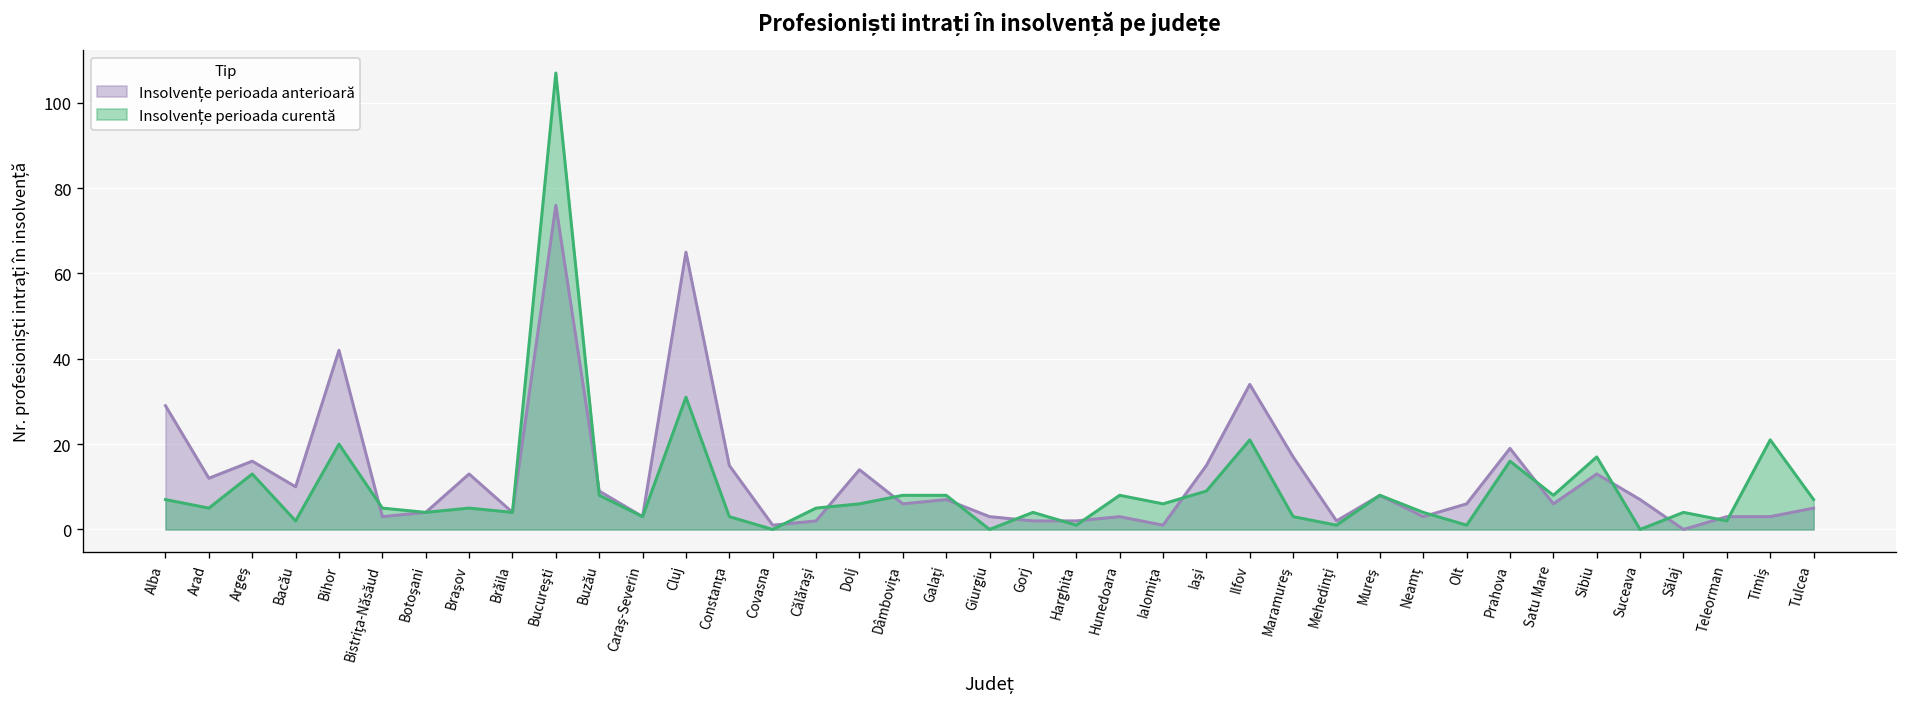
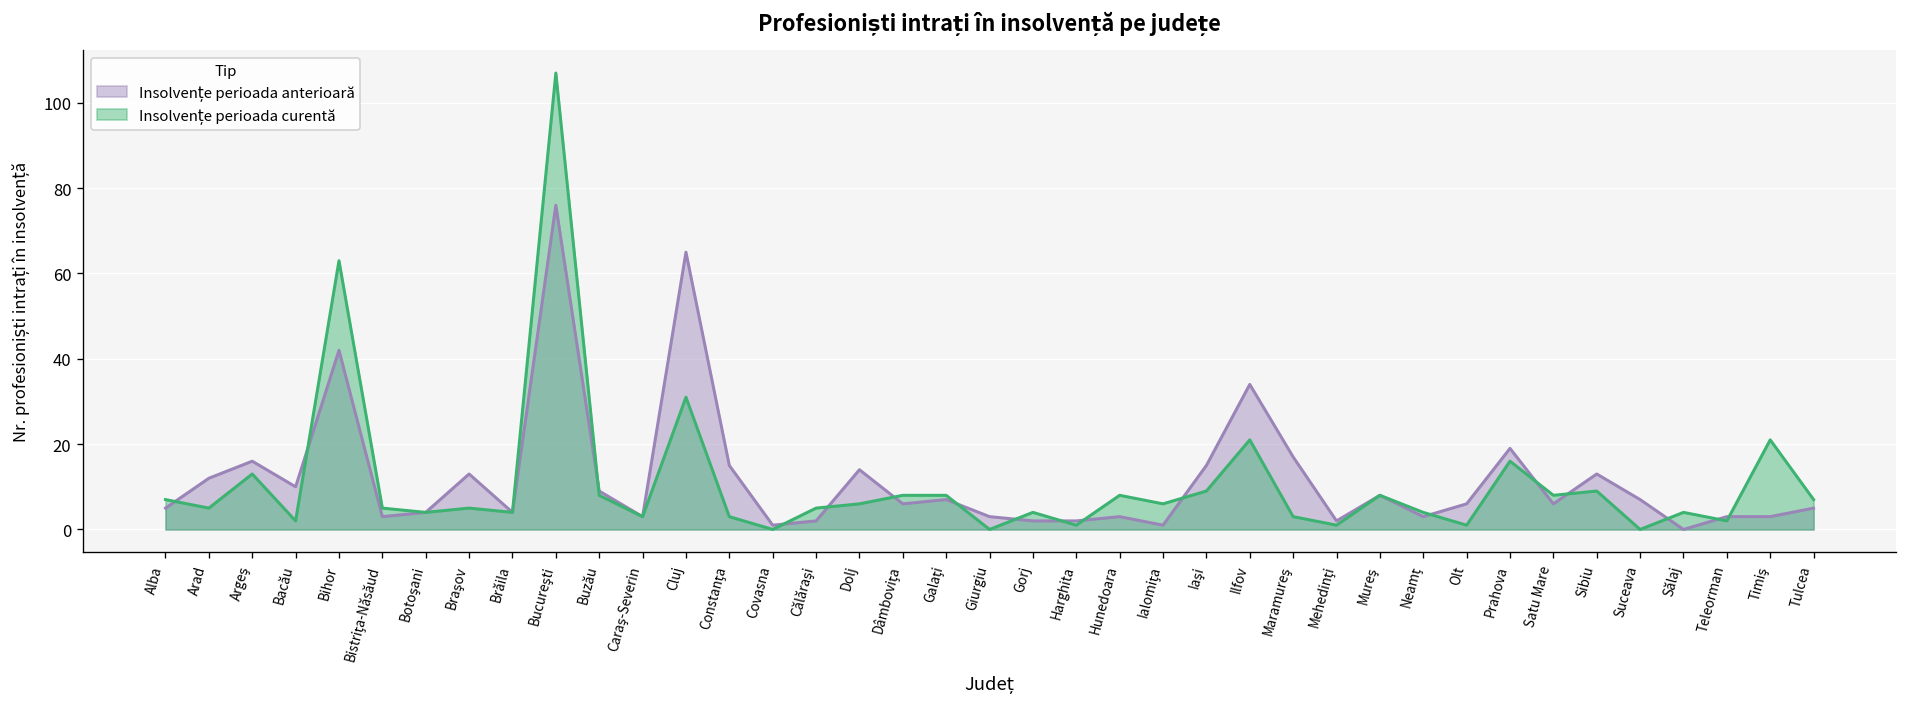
  {
    "Insolvențe perioada anterioară": {
-     "Alba": 29,
+     "Alba": 5,
      "Arad": 12,
      "Argeş": 16,
      "Bacău": 10,
      "Bihor": 42,
      "Bistriţa-Năsăud": 3,
      "Braşov": 13,
      "Bucureşti": 76,
      "Buzău": 9,
      "Cluj": 65,
      "Constanţa": 15,
      "Covasna": 1,
      "Călăraşi": 2,
      "Dolj": 14,
      "Dâmboviţa": 6,
      "Galaţi": 7,
      "Giurgiu": 3,
      "Gorj": 2,
      "Harghita": 2,
      "Hunedoara": 3,
      "Ialomiţa": 1,
      "Iaşi": 15,
      "Ilfov": 34,
      "Maramureş": 17,
      "Mehedinţi": 2,
      "Neamţ": 3,
      "Olt": 6,
      "Prahova": 19,
      "Satu Mare": 6,
      "Sibiu": 13,
      "Suceava": 7,
      "Sălaj": 0,
      "Teleorman": 3,
      "Timiş": 3,
      "Tulcea": 5
    },
    "Insolvențe perioada curentă": {
      "Alba": 7,
      "Arad": 5,
      "Argeş": 13,
      "Bacău": 2,
-     "Bihor": 20,
+     "Bihor": 63,
      "Bistriţa-Năsăud": 5,
      "Braşov": 5,
      "Bucureşti": 107,
      "Buzău": 8,
      "Cluj": 31,
      "Constanţa": 3,
      "Covasna": 0,
      "Călăraşi": 5,
      "Dolj": 6,
      "Dâmboviţa": 8,
      "Galaţi": 8,
      "Giurgiu": 0,
      "Gorj": 4,
      "Harghita": 1,
      "Hunedoara": 8,
      "Ialomiţa": 6,
      "Iaşi": 9,
      "Ilfov": 21,
      "Maramureş": 3,
      "Mehedinţi": 1,
      "Neamţ": 4,
      "Olt": 1,
      "Prahova": 16,
      "Satu Mare": 8,
-     "Sibiu": 17,
+     "Sibiu": 9,
      "Suceava": 0,
      "Sălaj": 4,
      "Teleorman": 2,
      "Timiş": 21,
      "Tulcea": 7
    }
  }
